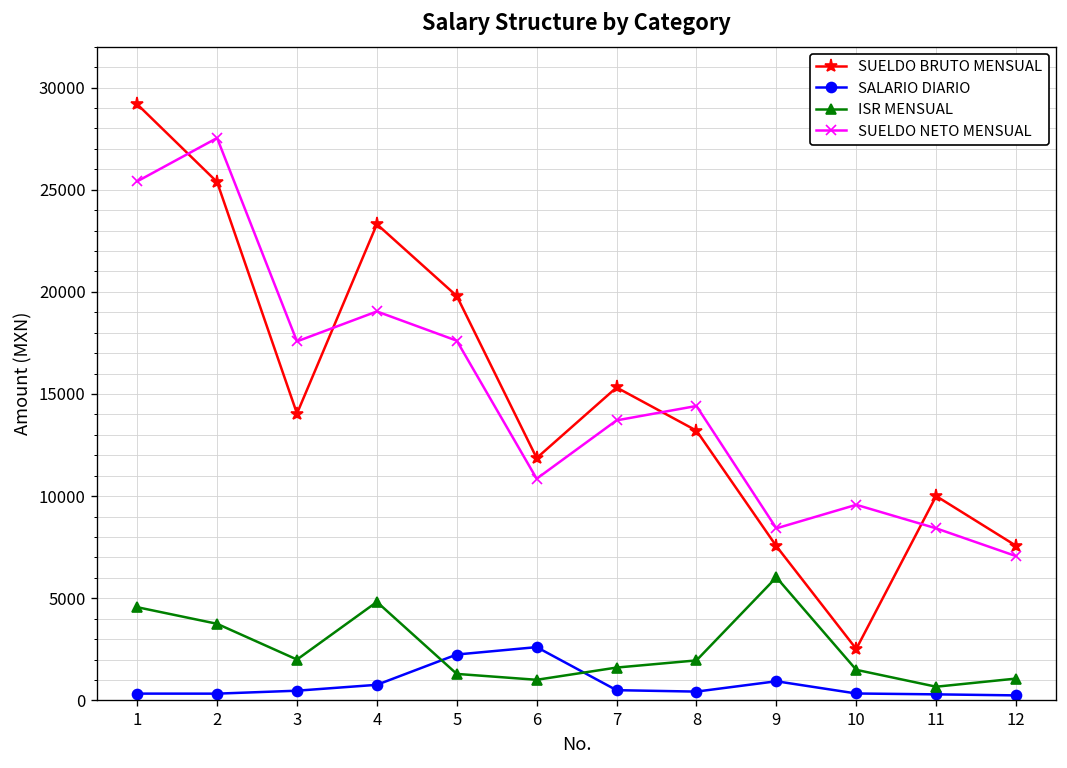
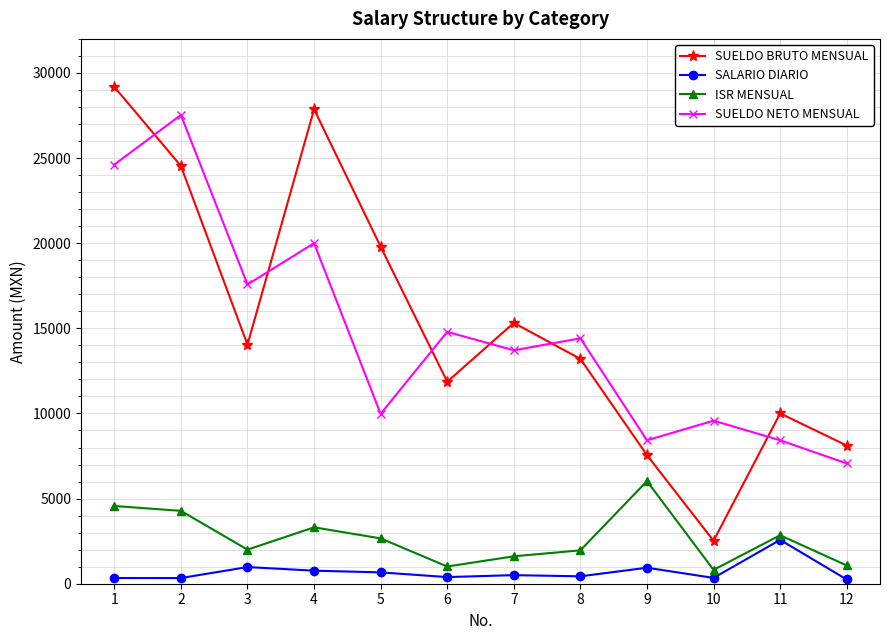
  {
    "SUELDO BRUTO MENSUAL": {
      "1": 29200,
-     "2": 25400,
+     "2": 24500,
      "3": 14000,
-     "4": 23300,
+     "4": 27900,
      "5": 19800,
      "6": 11900,
      "7": 15300,
      "8": 13200,
      "9": 7600,
      "10": 2500,
      "11": 10000,
-     "12": 7600
+     "12": 8100
    },
    "SALARIO DIARIO": {
      "1": 300,
      "2": 300,
-     "3": 500,
+     "3": 1000,
      "4": 800,
-     "5": 2200,
-     "6": 2600,
+     "5": 700,
+     "6": 400,
      "7": 500,
      "8": 400,
      "9": 900,
      "10": 300,
-     "11": 300,
+     "11": 2600,
      "12": 200
    },
    "ISR MENSUAL": {
      "1": 4600,
-     "2": 3800,
+     "2": 4300,
      "3": 2000,
-     "4": 4800,
-     "5": 1300,
+     "4": 3300,
+     "5": 2700,
      "6": 1000,
      "7": 1600,
      "8": 2000,
      "9": 6000,
-     "10": 1500,
-     "11": 700,
+     "10": 800,
+     "11": 2800,
      "12": 1100
    },
    "SUELDO NETO MENSUAL": {
-     "1": 25400,
+     "1": 24600,
      "2": 27500,
      "3": 17600,
-     "4": 19000,
-     "5": 17600,
-     "6": 10900,
+     "4": 20000,
+     "5": 10000,
+     "6": 14800,
      "7": 13700,
      "8": 14400,
      "9": 8400,
      "10": 9600,
      "11": 8400,
      "12": 7100
    }
  }
